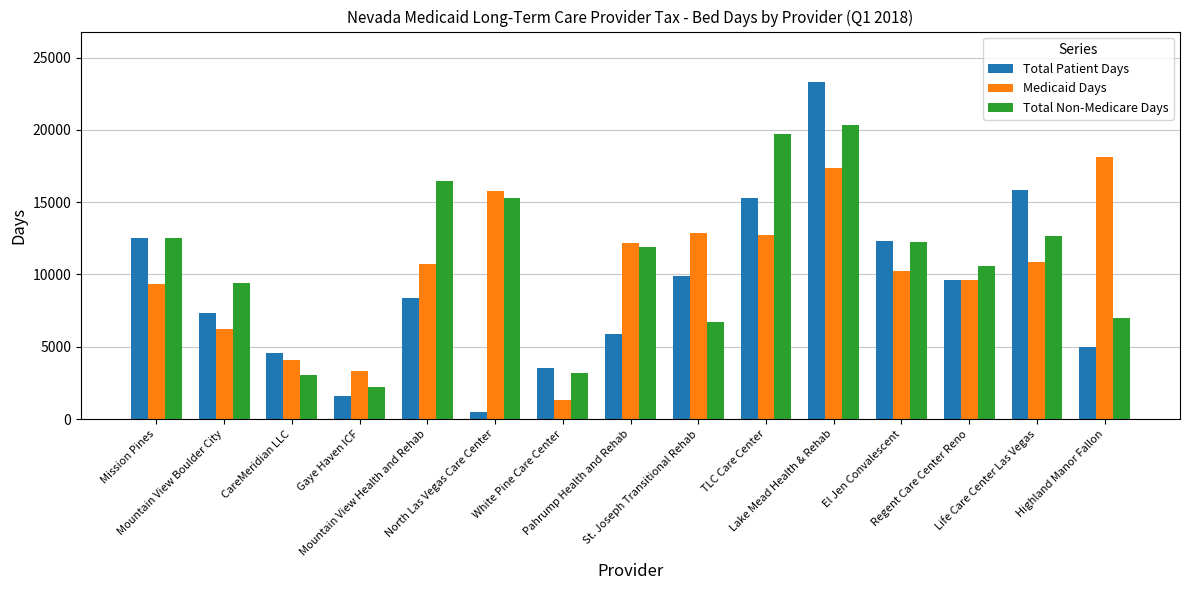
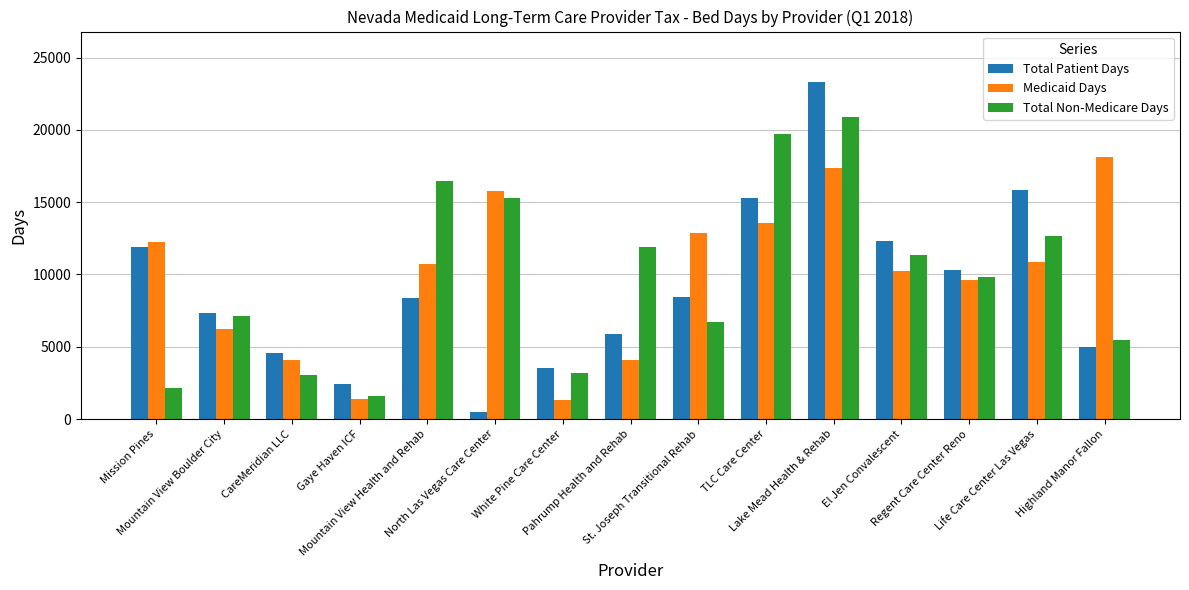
  {
    "Total Patient Days": {
-     "Mission Pines": 12500,
+     "Mission Pines": 11900,
      "Mountain View Boulder City": 7300,
      "CareMeridian LLC": 4600,
-     "Gaye Haven ICF": 1600,
+     "Gaye Haven ICF": 2500,
      "Mountain View Health and Rehab": 8400,
      "North Las Vegas Care Center": 500,
      "White Pine Care Center": 3600,
      "Pahrump Health and Rehab": 5900,
-     "St. Joseph Transitional Rehab": 9900,
+     "St. Joseph Transitional Rehab": 8400,
      "TLC Care Center": 15300,
      "Lake Mead Health & Rehab": 23300,
      "El Jen Convalescent": 12300,
-     "Regent Care Center Reno": 9600,
+     "Regent Care Center Reno": 10300,
      "Life Care Center Las Vegas": 15800,
      "Highland Manor Fallon": 5000
    },
    "Medicaid Days": {
-     "Mission Pines": 9300,
+     "Mission Pines": 12300,
      "Mountain View Boulder City": 6200,
      "CareMeridian LLC": 4100,
-     "Gaye Haven ICF": 3300,
+     "Gaye Haven ICF": 1400,
      "Mountain View Health and Rehab": 10800,
      "North Las Vegas Care Center": 15700,
      "White Pine Care Center": 1300,
-     "Pahrump Health and Rehab": 12200,
+     "Pahrump Health and Rehab": 4100,
      "St. Joseph Transitional Rehab": 12900,
-     "TLC Care Center": 12700,
+     "TLC Care Center": 13500,
      "Lake Mead Health & Rehab": 17400,
      "El Jen Convalescent": 10200,
      "Regent Care Center Reno": 9600,
      "Life Care Center Las Vegas": 10800,
      "Highland Manor Fallon": 18100
    },
    "Total Non-Medicare Days": {
-     "Mission Pines": 12500,
-     "Mountain View Boulder City": 9400,
+     "Mission Pines": 2200,
+     "Mountain View Boulder City": 7100,
      "CareMeridian LLC": 3000,
-     "Gaye Haven ICF": 2200,
+     "Gaye Haven ICF": 1600,
      "Mountain View Health and Rehab": 16500,
      "North Las Vegas Care Center": 15300,
      "White Pine Care Center": 3200,
      "Pahrump Health and Rehab": 11900,
      "St. Joseph Transitional Rehab": 6700,
      "TLC Care Center": 19700,
-     "Lake Mead Health & Rehab": 20300,
-     "El Jen Convalescent": 12200,
-     "Regent Care Center Reno": 10600,
+     "Lake Mead Health & Rehab": 20900,
+     "El Jen Convalescent": 11400,
+     "Regent Care Center Reno": 9800,
      "Life Care Center Las Vegas": 12700,
-     "Highland Manor Fallon": 7000
+     "Highland Manor Fallon": 5500
    }
  }
